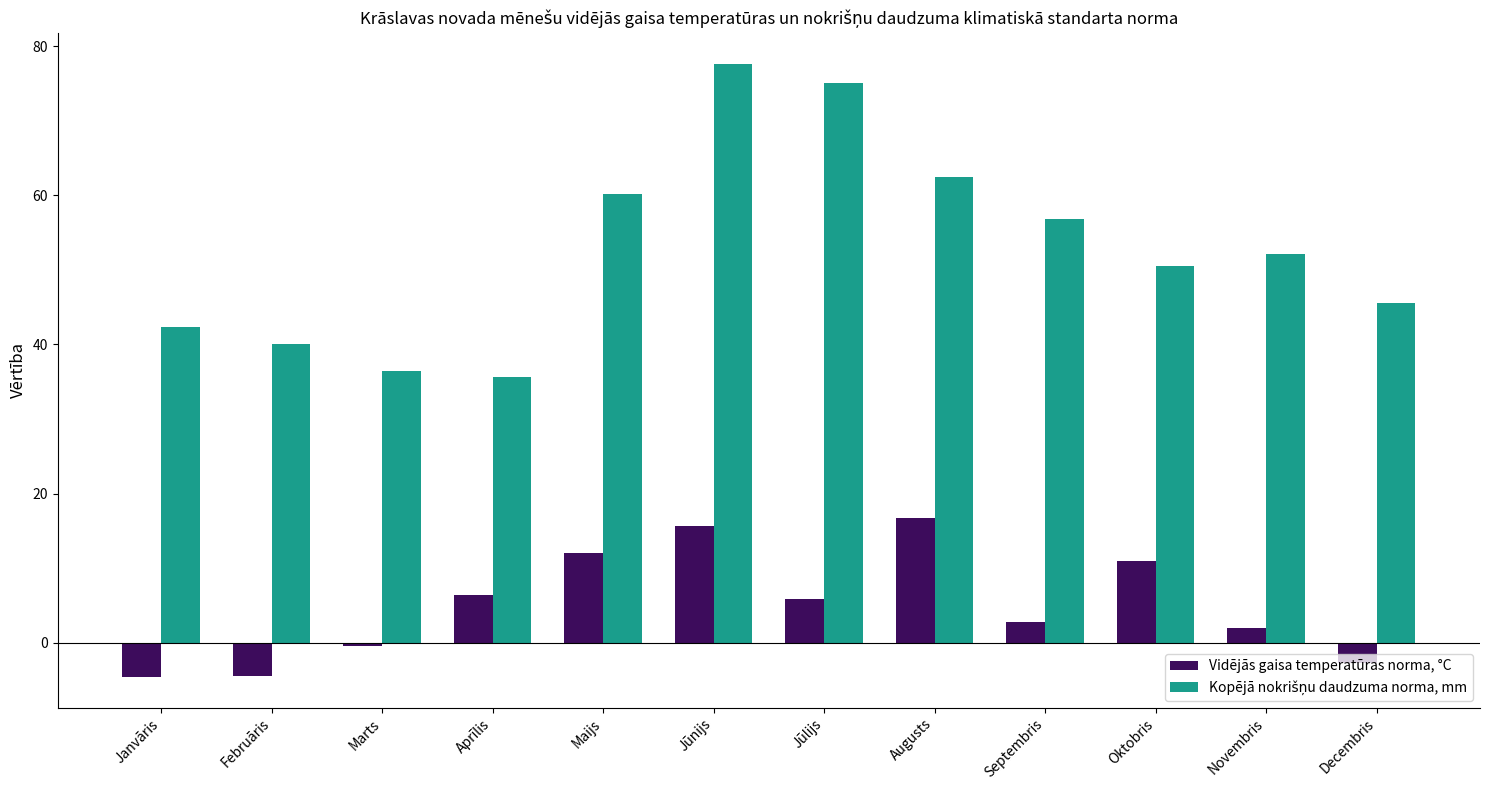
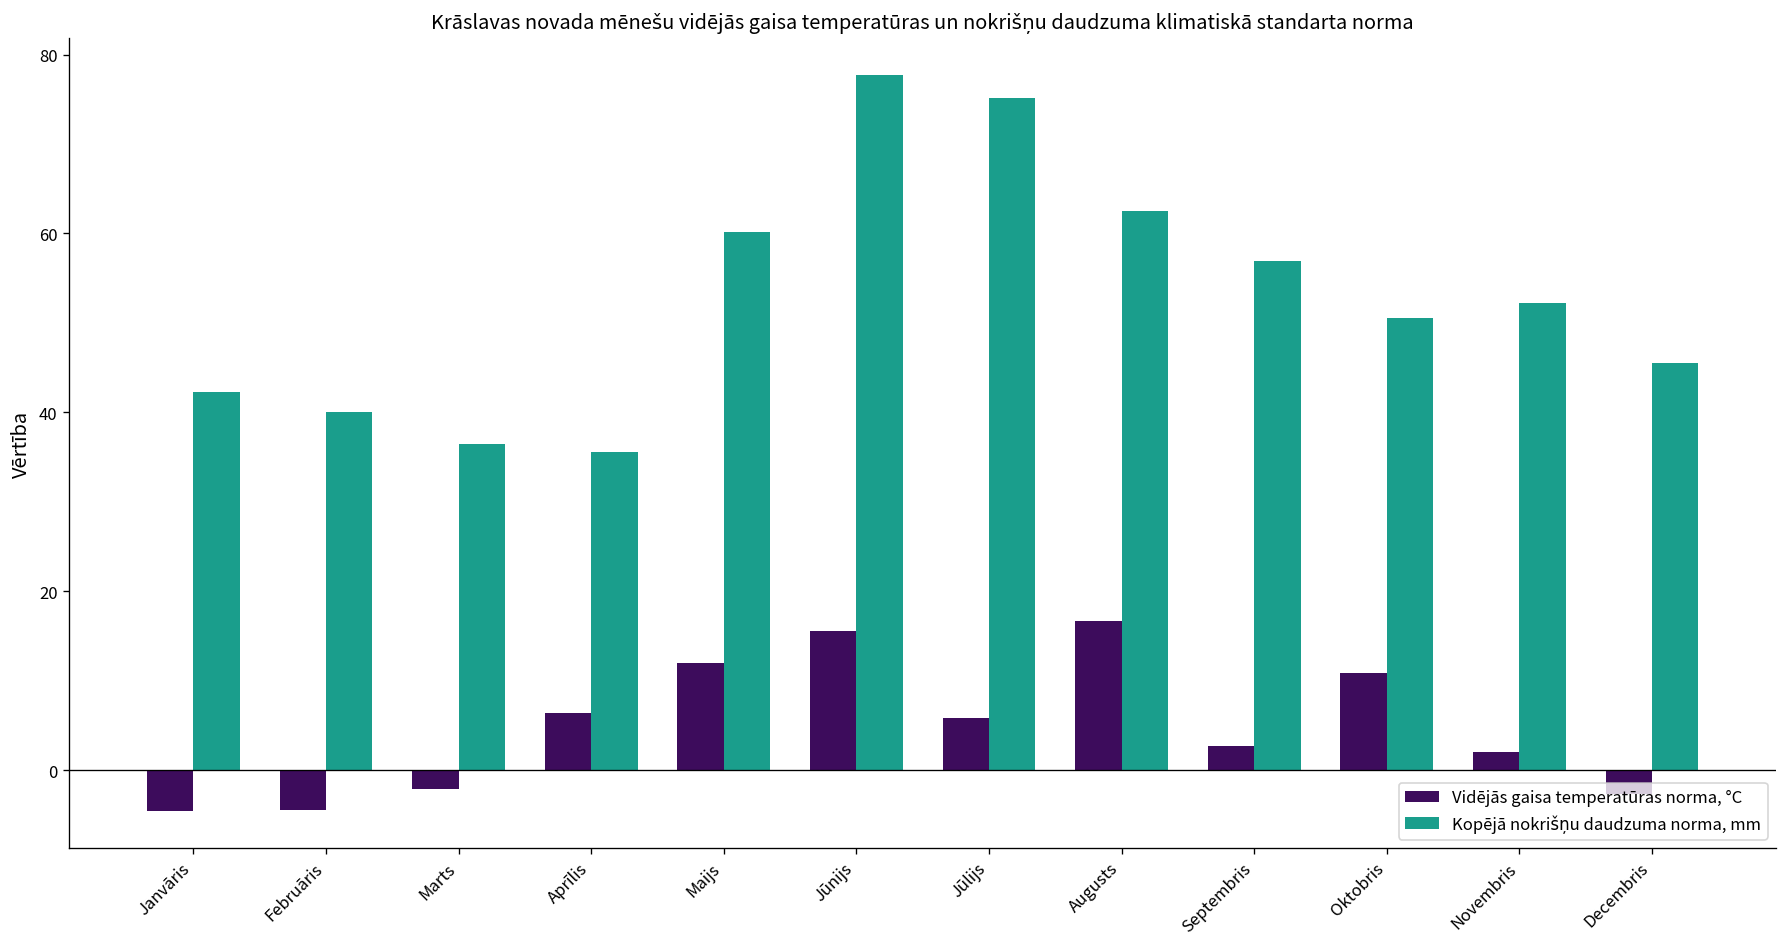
  {
    "Vidējās gaisa temperatūras norma, °C": {
      "Janvāris": -5,
      "Februāris": -5,
-     "Marts": 0,
+     "Marts": -2,
      "Aprīlis": 6,
      "Maijs": 12,
      "Jūnijs": 16,
      "Jūlijs": 6,
      "Augusts": 17,
      "Septembris": 3,
      "Oktobris": 11,
      "Novembris": 2
    },
    "Kopējā nokrišņu daudzuma norma, mm": {
      "Janvāris": 42,
      "Februāris": 40,
      "Marts": 37,
      "Aprīlis": 36,
      "Maijs": 60,
      "Jūnijs": 78,
      "Jūlijs": 75,
      "Augusts": 63,
      "Septembris": 57,
      "Oktobris": 51,
      "Novembris": 52,
      "Decembris": 46
    }
  }
